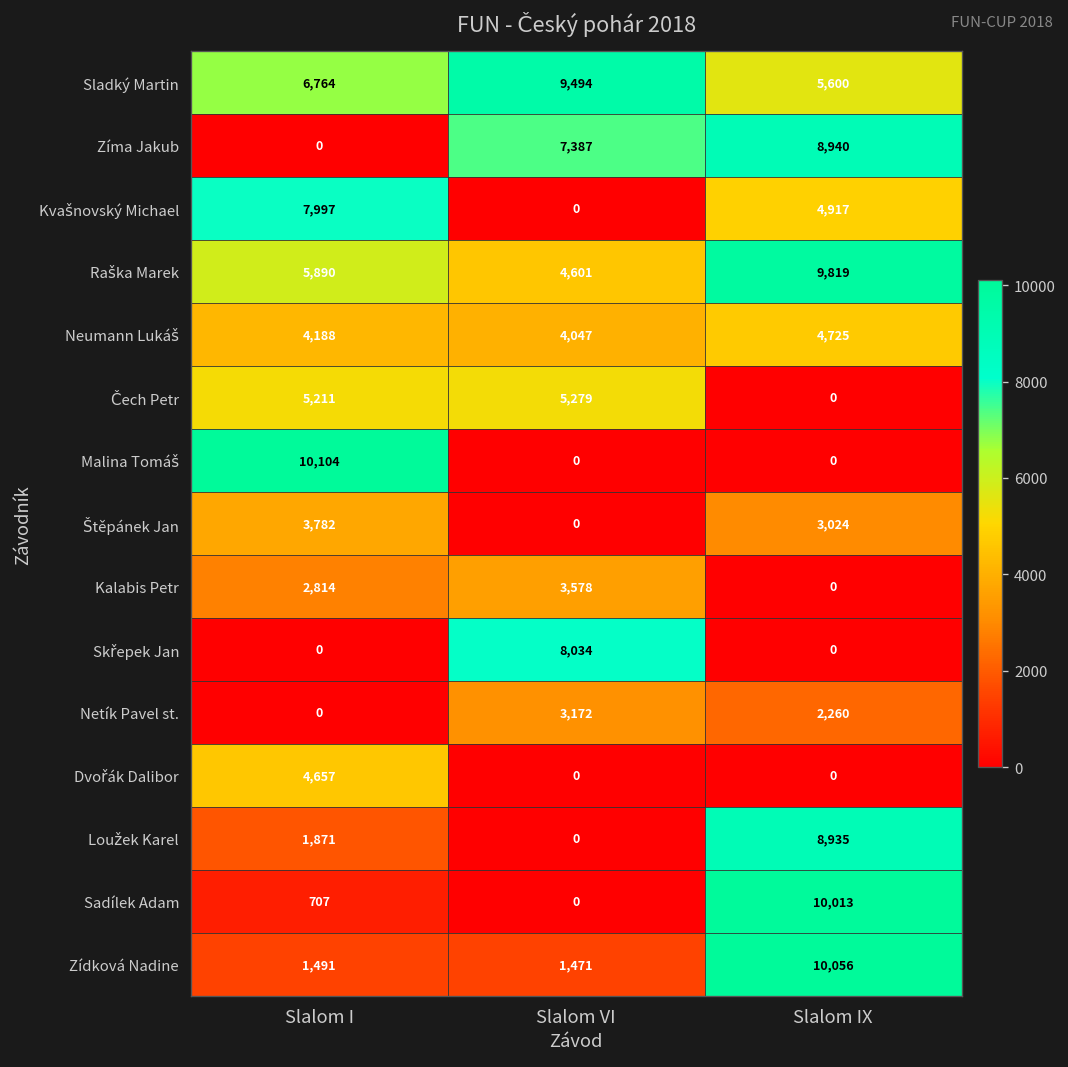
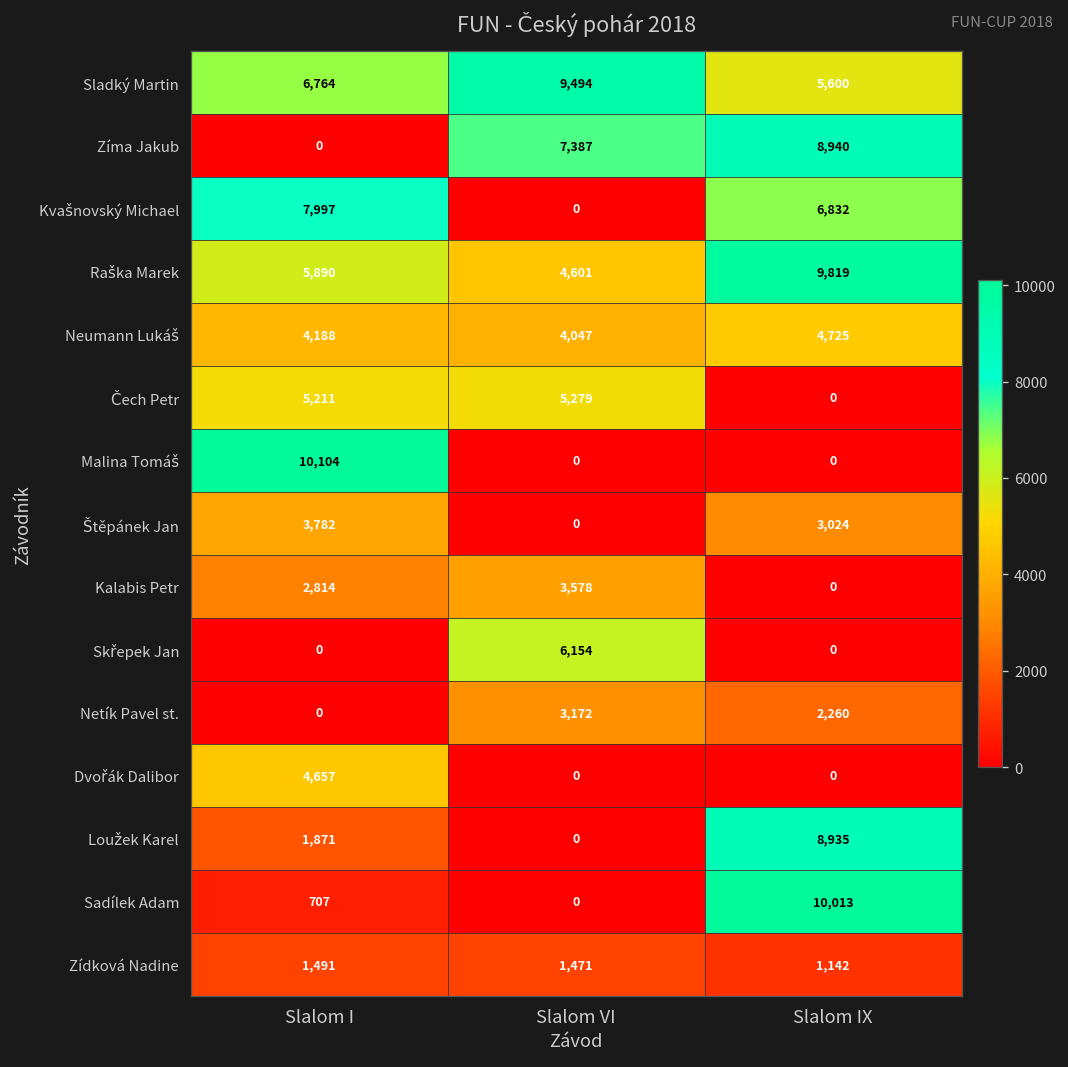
  {
    "Sladký Martin": {
      "Slalom I": "6,764",
      "Slalom VI": "9,494",
      "Slalom IX": "5,600"
    },
    "Zíma Jakub": {
      "Slalom I": "0",
      "Slalom VI": "7,387",
      "Slalom IX": "8,940"
    },
    "Kvašnovský Michael": {
      "Slalom I": "7,997",
      "Slalom VI": "0",
-     "Slalom IX": "4,917"
+     "Slalom IX": "6,832"
    },
    "Raška Marek": {
      "Slalom I": "5,890",
      "Slalom VI": "4,601",
      "Slalom IX": "9,819"
    },
    "Neumann Lukáš": {
      "Slalom I": "4,188",
      "Slalom VI": "4,047",
      "Slalom IX": "4,725"
    },
    "Čech Petr": {
      "Slalom I": "5,211",
      "Slalom VI": "5,279",
      "Slalom IX": "0"
    },
    "Malina Tomáš": {
      "Slalom I": "10,104",
      "Slalom VI": "0",
      "Slalom IX": "0"
    },
    "Štěpánek Jan": {
      "Slalom I": "3,782",
      "Slalom VI": "0",
      "Slalom IX": "3,024"
    },
    "Kalabis Petr": {
      "Slalom I": "2,814",
      "Slalom VI": "3,578",
      "Slalom IX": "0"
    },
    "Skřepek Jan": {
      "Slalom I": "0",
-     "Slalom VI": "8,034",
+     "Slalom VI": "6,154",
      "Slalom IX": "0"
    },
    "Netík Pavel st.": {
      "Slalom I": "0",
      "Slalom VI": "3,172",
      "Slalom IX": "2,260"
    },
    "Dvořák Dalibor": {
      "Slalom I": "4,657",
      "Slalom VI": "0",
      "Slalom IX": "0"
    },
    "Loužek Karel": {
      "Slalom I": "1,871",
      "Slalom VI": "0",
      "Slalom IX": "8,935"
    },
    "Sadílek Adam": {
      "Slalom I": "707",
      "Slalom VI": "0",
      "Slalom IX": "10,013"
    },
    "Zídková Nadine": {
      "Slalom I": "1,491",
      "Slalom VI": "1,471",
-     "Slalom IX": "10,056"
+     "Slalom IX": "1,142"
    }
  }
